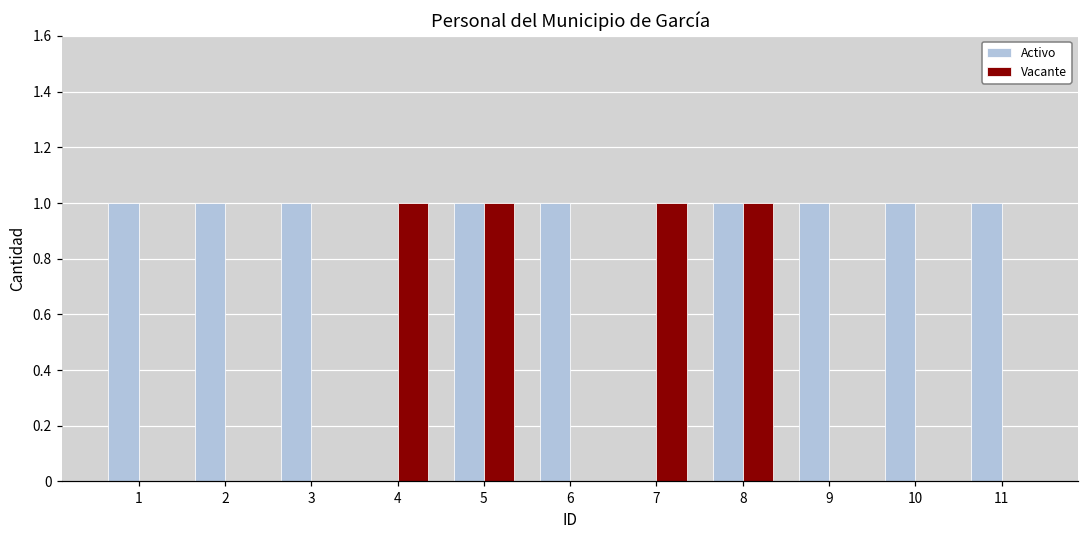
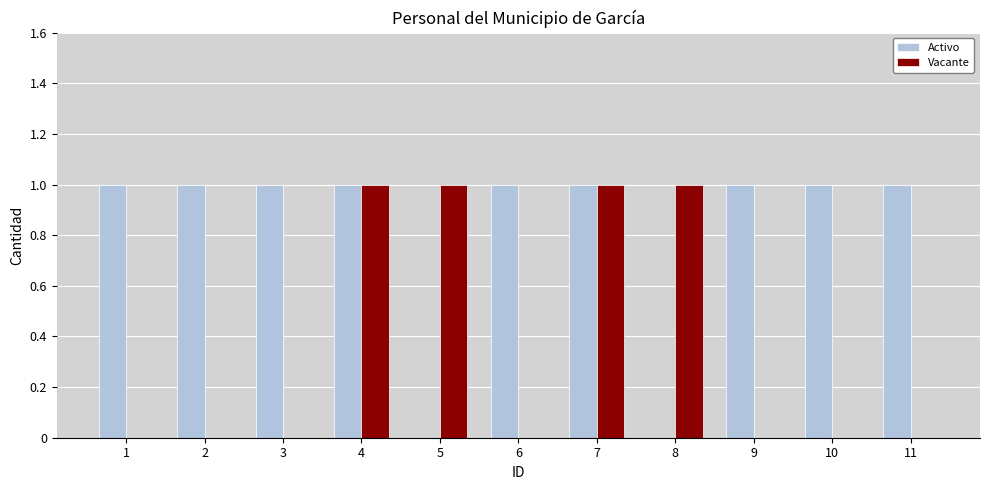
  {
    "Activo": {
      "1": 1,
      "2": 1,
      "3": 1,
-     "4": 0,
-     "5": 1,
+     "4": 1,
+     "5": 0,
      "6": 1,
-     "7": 0,
-     "8": 1,
+     "7": 1,
+     "8": 0,
      "9": 1,
      "10": 1,
      "11": 1
    },
    "Vacante": {
      "1": 0,
      "2": 0,
      "3": 0,
      "4": 1,
      "5": 1,
      "6": 0,
      "7": 1,
      "8": 1,
      "9": 0,
      "10": 0,
      "11": 0
    }
  }
